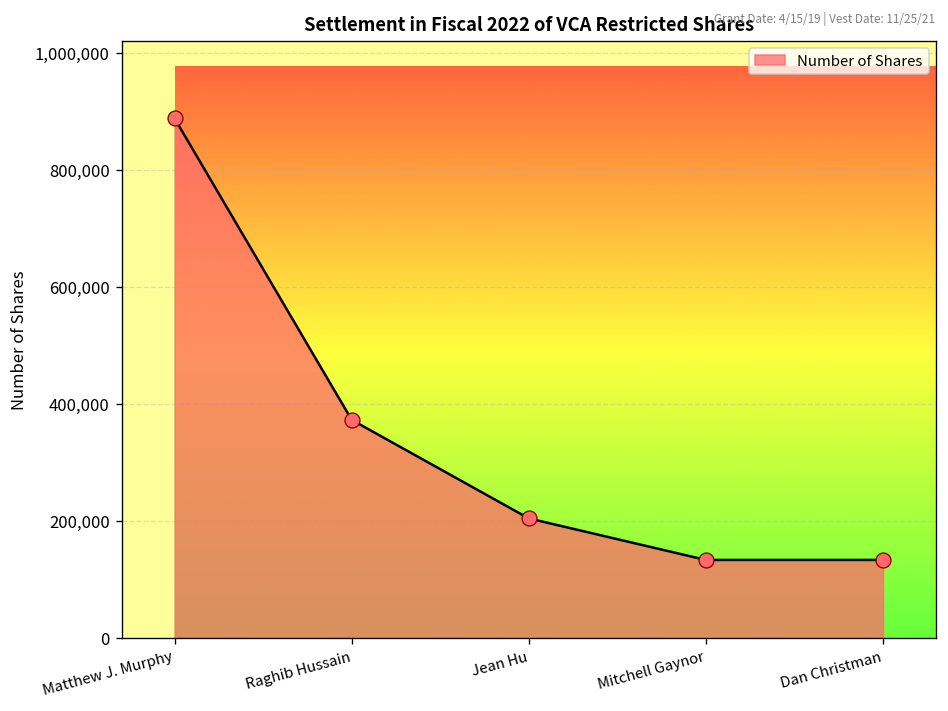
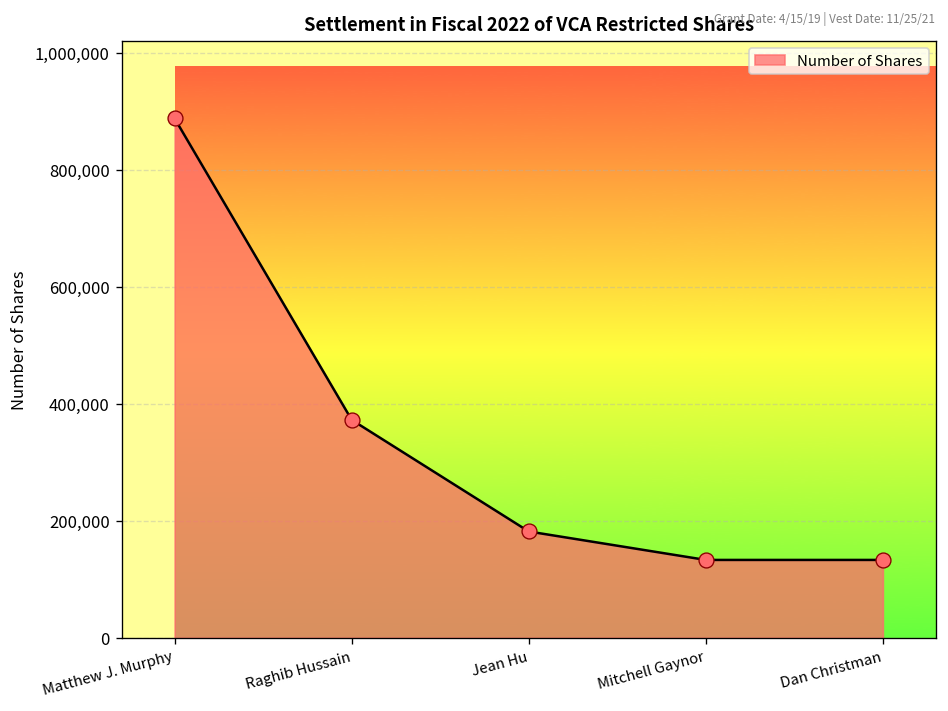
  {
    "Matthew J. Murphy": "890,000",
    "Raghib Hussain": "370,000",
-   "Jean Hu": "200,000",
+   "Jean Hu": "180,000",
    "Mitchell Gaynor": "130,000",
    "Dan Christman": "130,000"
  }
